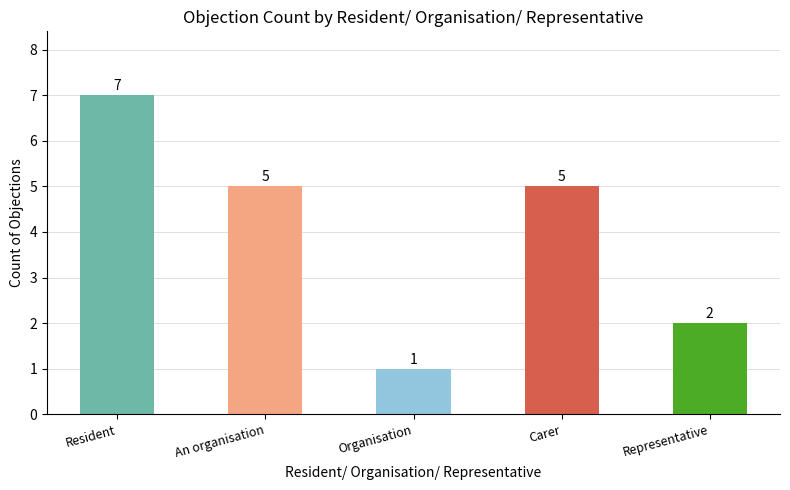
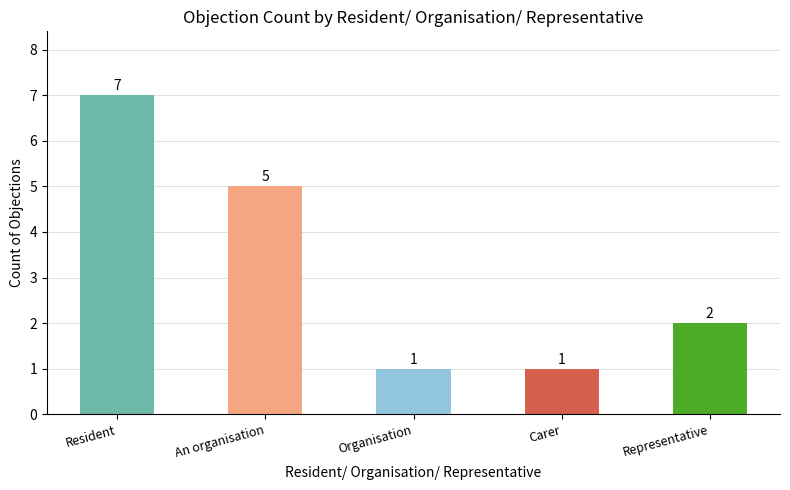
  {
    "Resident": 7,
    "An organisation": 5,
    "Organisation": 1,
-   "Carer": 5,
+   "Carer": 1,
    "Representative": 2
  }
